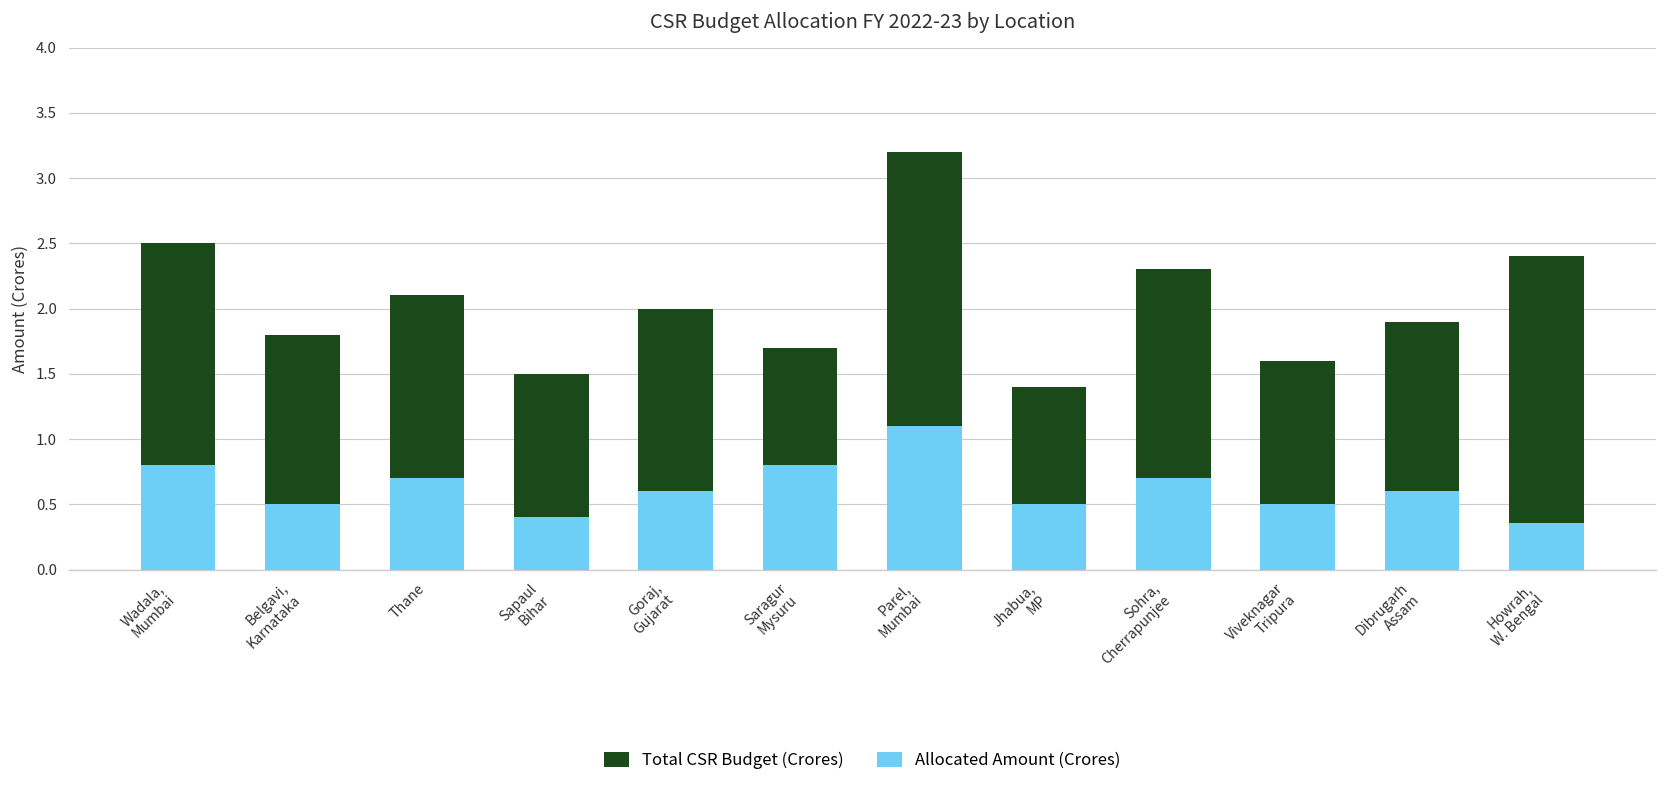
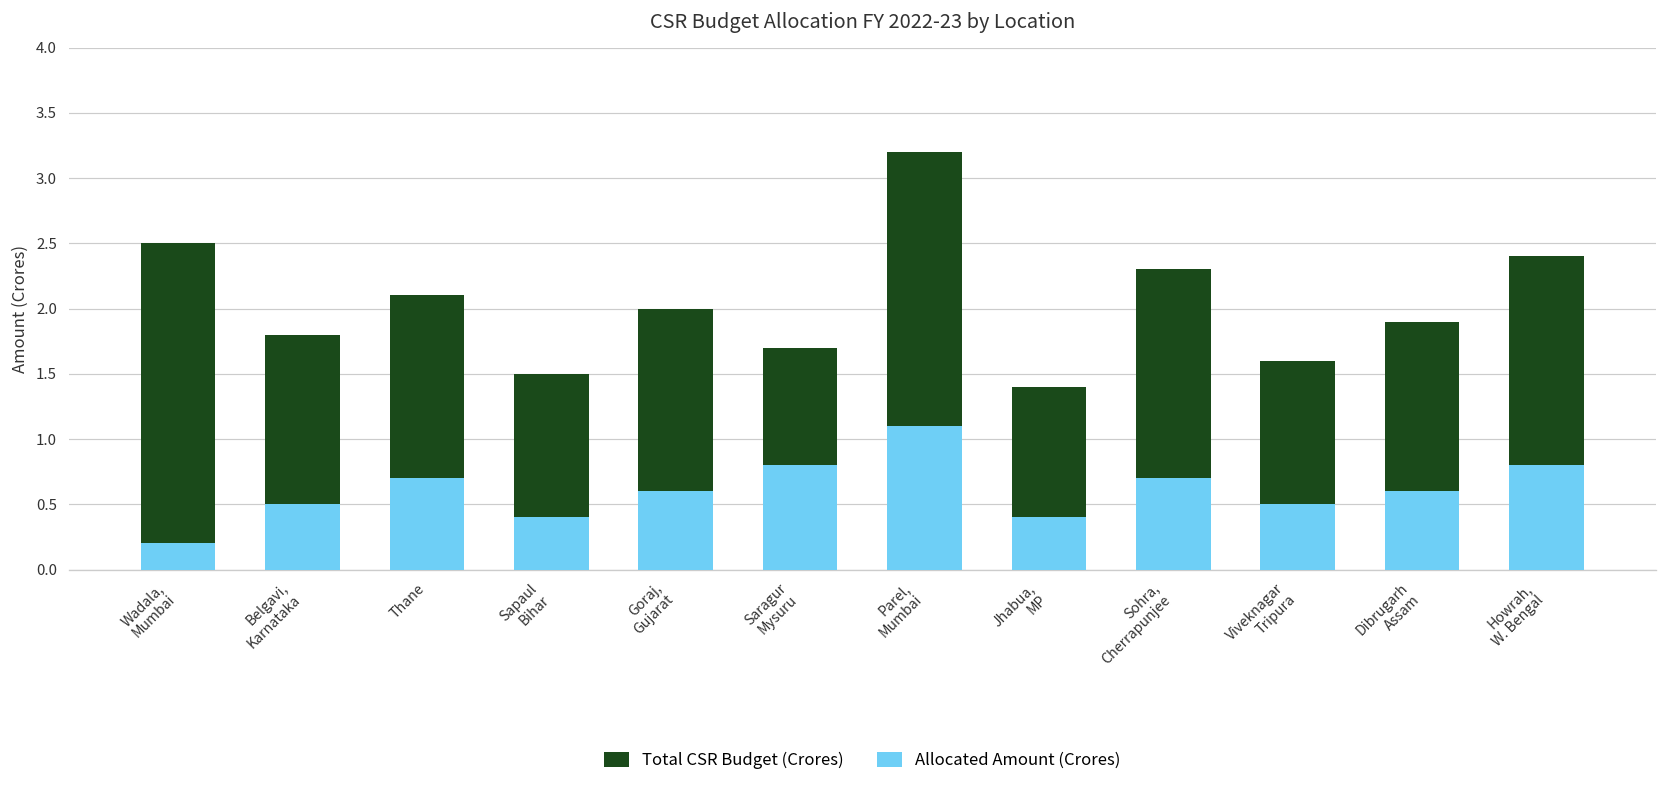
  {
    "Total CSR Budget (Crores)": {
      "Wadala, Mumbai": 2.50,
      "Belgavi, Karnataka": 1.80,
      "Thane": 2.10,
      "Sapaul Bihar": 1.50,
      "Goraj, Gujarat": 2.00,
      "Saragur Mysuru": 1.70,
      "Parel, Mumbai": 3.20,
      "Jhabua, MP": 1.40,
      "Sohra, Cherrapunjee": 2.30,
      "Viveknagar Tripura": 1.60,
      "Dibrugarh Assam": 1.90,
      "Howrah, W. Bengal": 2.40
    },
    "Allocated Amount (Crores)": {
-     "Wadala, Mumbai": 0.8,
-     "Jhabua, MP": 0.5,
-     "Howrah, W. Bengal": 0.36
+     "Wadala, Mumbai": 0.2,
+     "Jhabua, MP": 0.4,
+     "Howrah, W. Bengal": 0.80
    }
  }
